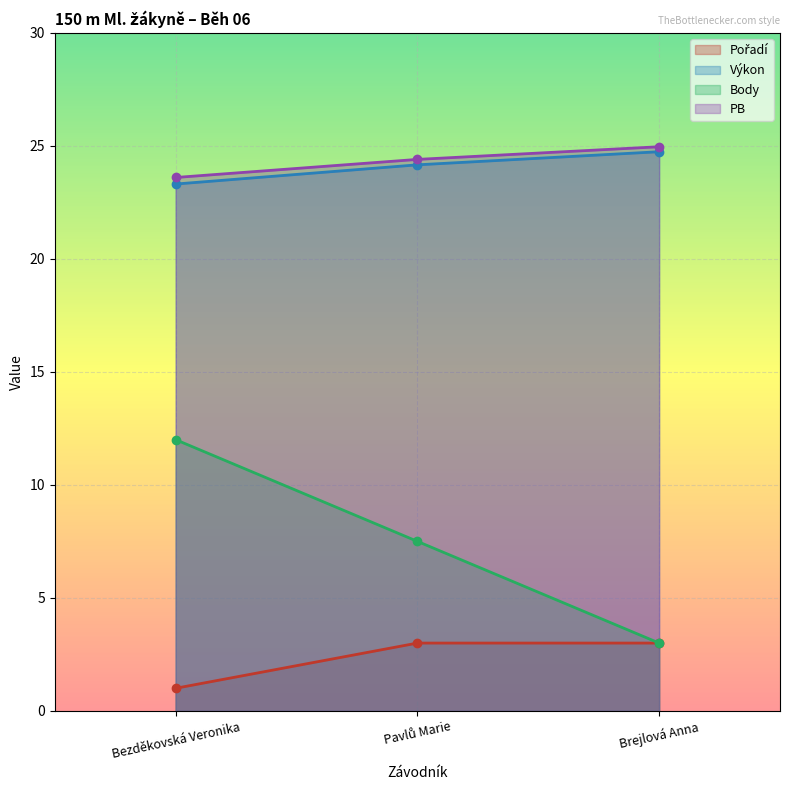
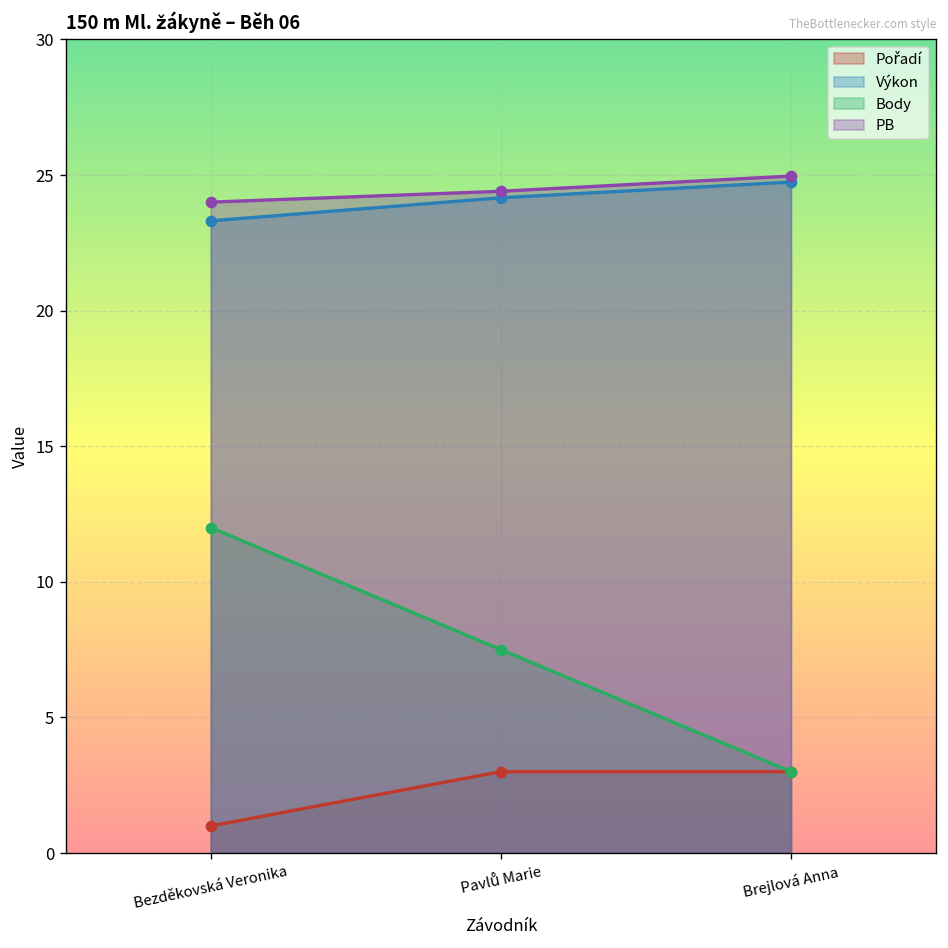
  {
    "Pořadí": {
      "Bezděkovská Veronika": 1.0,
      "Pavlů Marie": 3.0
    },
    "PB": {
-     "Bezděkovská Veronika": 23.6,
+     "Bezděkovská Veronika": 24.0,
      "Pavlů Marie": 24.4,
      "Brejlová Anna": 25.0
    }
  }
